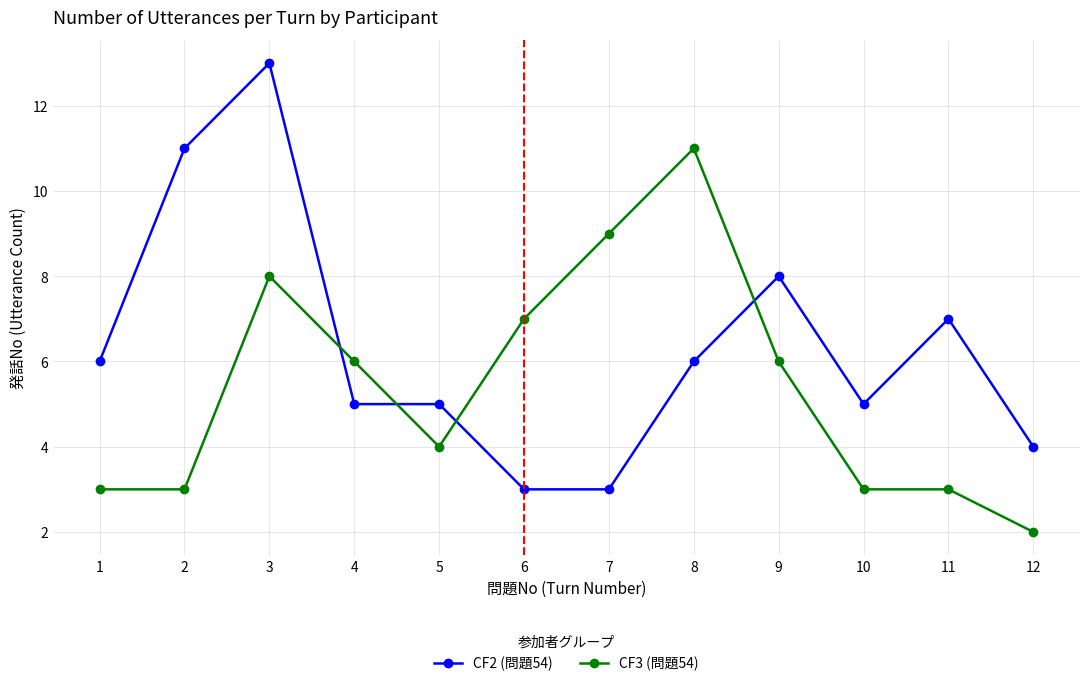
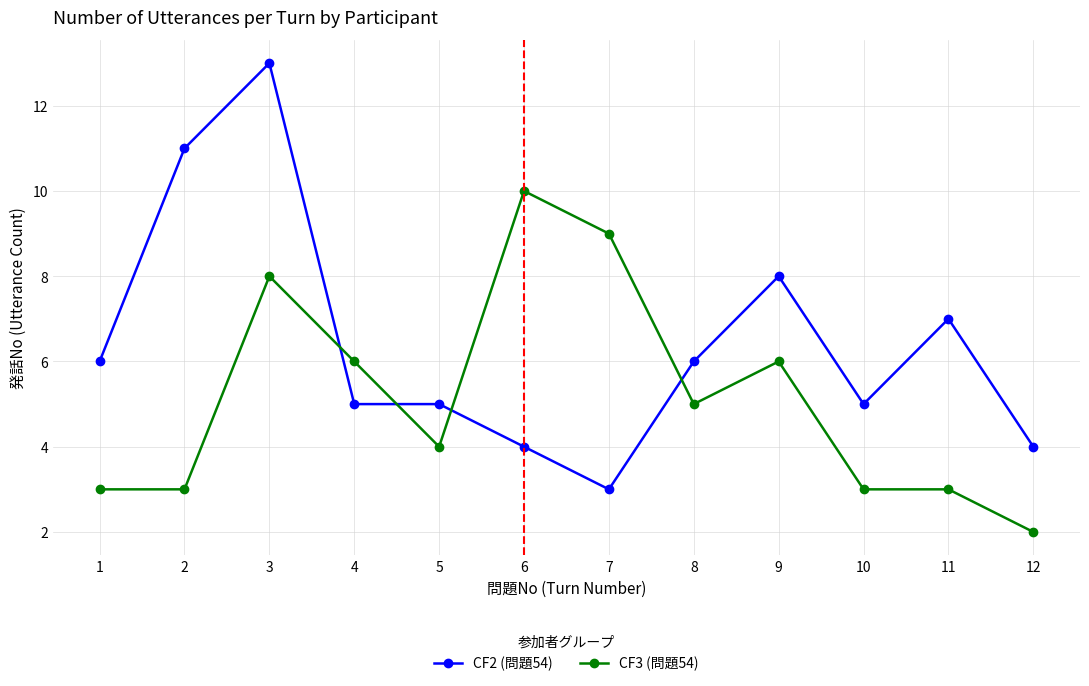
  {
    "CF2 (問題54)": {
      "1": 6,
      "2": 11,
      "3": 13,
      "4": 5,
      "5": 5,
-     "6": 3,
+     "6": 4,
      "7": 3,
      "8": 6,
      "9": 8,
      "10": 5,
      "11": 7,
      "12": 4
    },
    "CF3 (問題54)": {
      "1": 3,
      "2": 3,
      "3": 8,
      "4": 6,
      "5": 4,
-     "6": 7,
+     "6": 10,
      "7": 9,
-     "8": 11,
+     "8": 5,
      "9": 6,
      "10": 3,
      "11": 3,
      "12": 2
    }
  }
